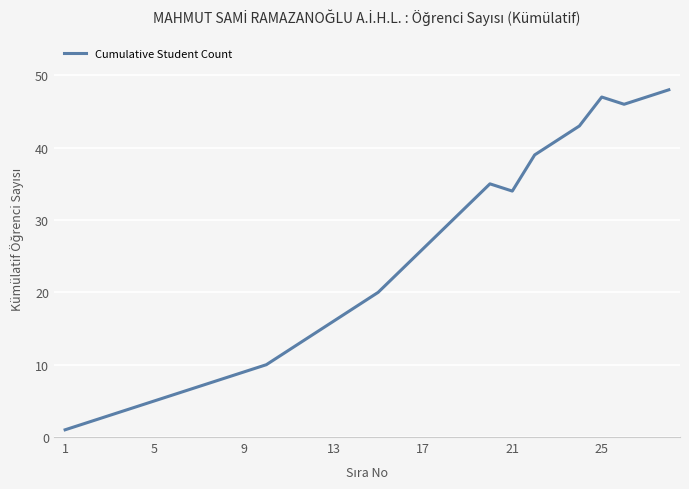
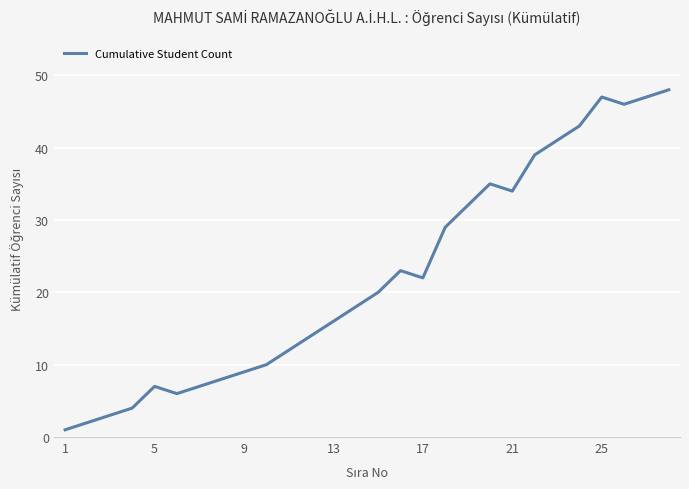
  {
    "1": 1,
-   "5": 5,
+   "5": 7,
    "9": 9,
    "13": 16,
-   "17": 26,
+   "17": 22,
    "21": 34,
    "25": 47
  }
